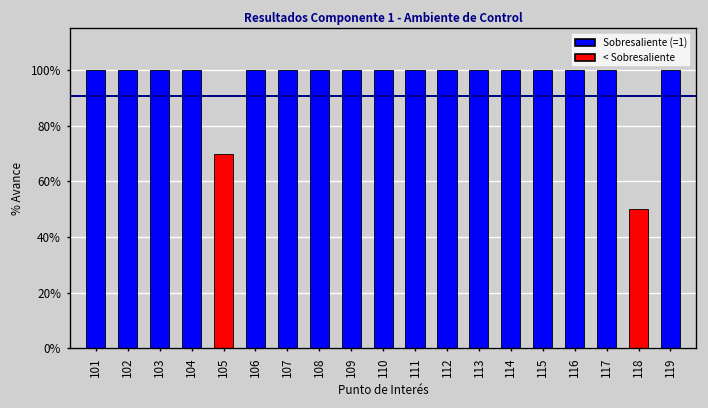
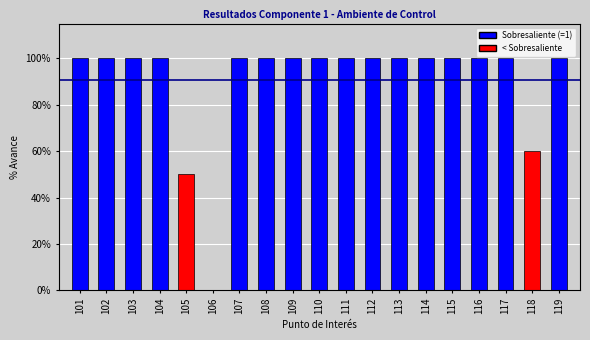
  {
    "101": "100%",
    "102": "100%",
    "103": "100%",
    "104": "100%",
-   "105": "70%",
-   "106": "100%",
+   "105": "50%",
+   "106": "0%",
    "107": "100%",
    "108": "100%",
    "109": "100%",
    "110": "100%",
    "111": "100%",
    "112": "100%",
    "113": "100%",
    "114": "100%",
    "115": "100%",
    "116": "100%",
    "117": "100%",
-   "118": "50%",
+   "118": "60%",
    "119": "100%"
  }
